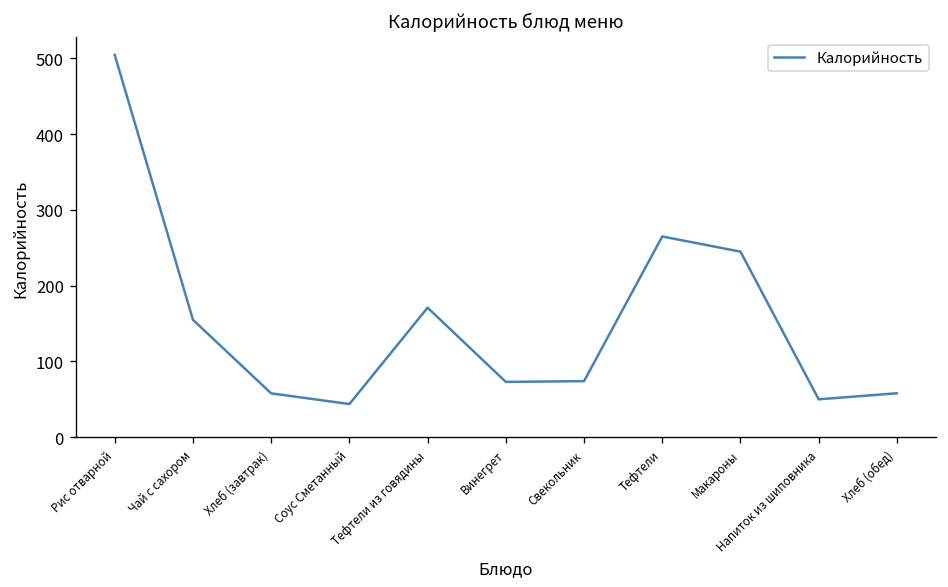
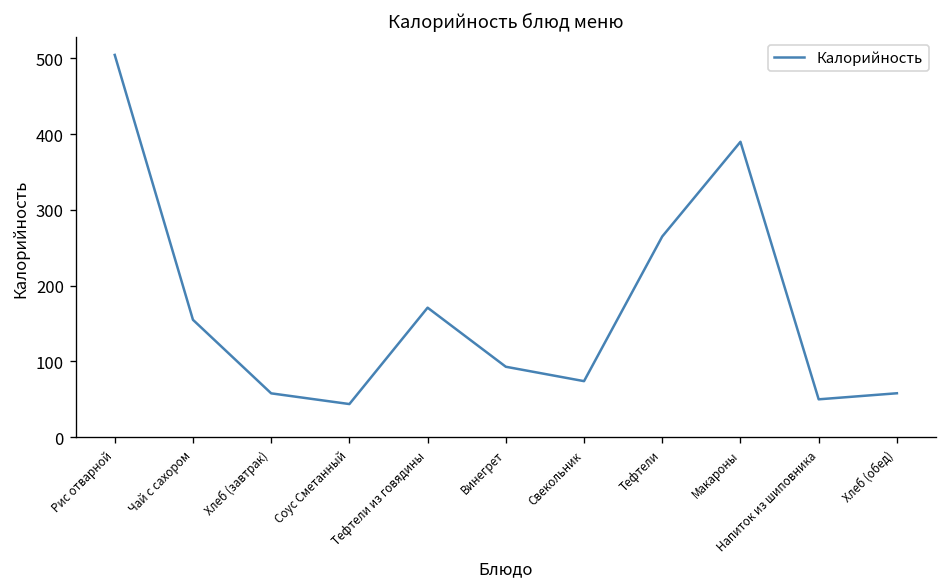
  {
    "Рис отварной": 500,
    "Чай с сахором": 160,
    "Хлеб (завтрак)": 60,
    "Соус Сметанный": 40,
    "Тефтели из говядины": 170,
-   "Винегрет": 70,
+   "Винегрет": 90,
    "Свекольник": 70,
    "Тефтели": 270,
-   "Макароны": 250,
+   "Макароны": 390,
    "Напиток из шиповника": 50,
    "Хлеб (обед)": 60
  }
